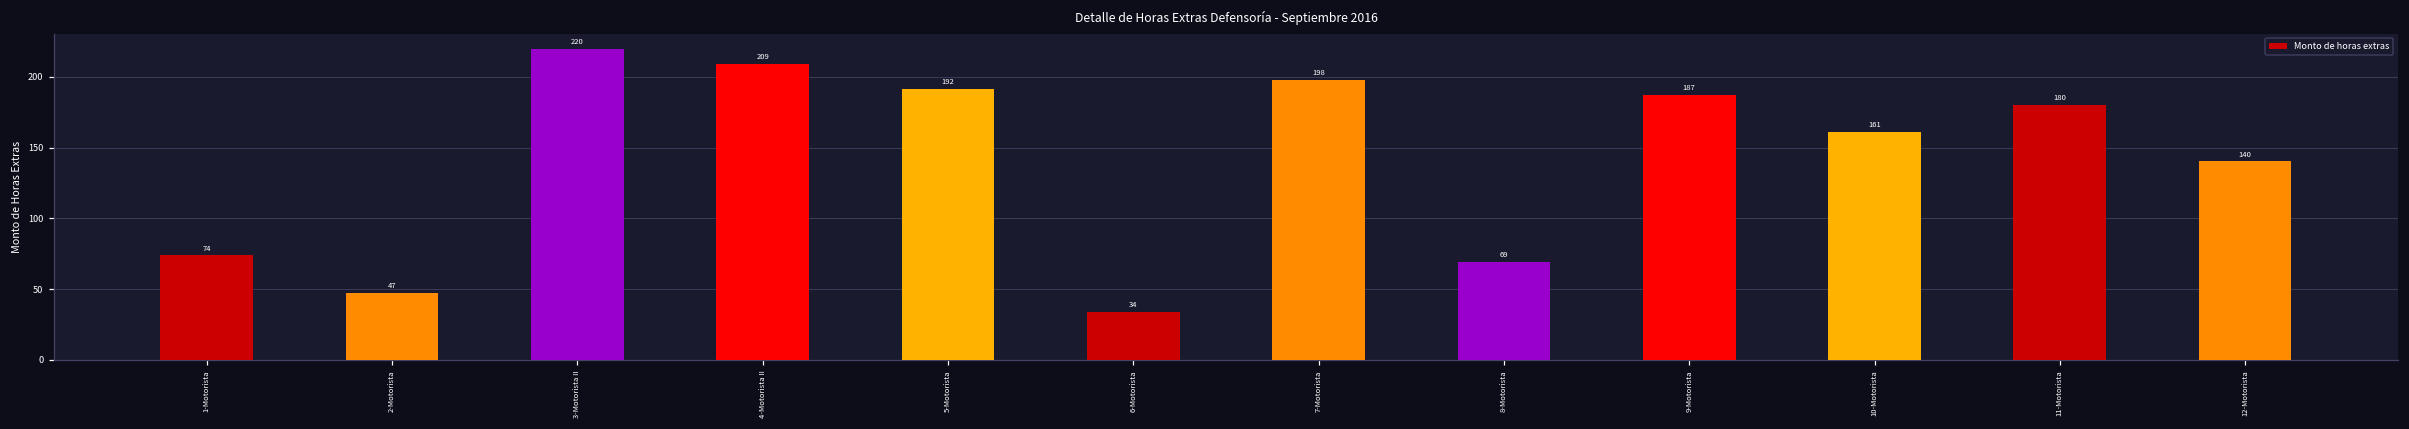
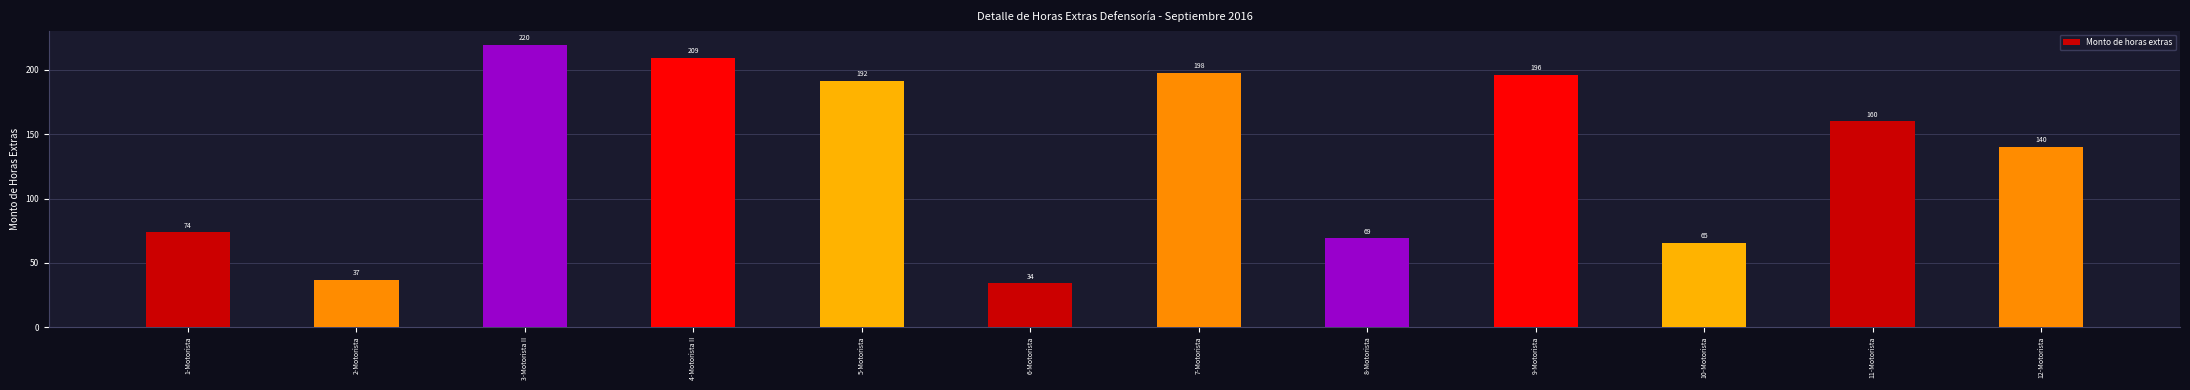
  {
    "1-Motorista": 74,
-   "2-Motorista": 47,
+   "2-Motorista": 37,
    "3-Motorista II": 220,
    "4-Motorista II": 209,
    "5-Motorista": 192,
    "6-Motorista": 34,
    "7-Motorista": 198,
    "8-Motorista": 69,
-   "9-Motorista": 187,
-   "10-Motorista": 161,
-   "11-Motorista": 180,
+   "9-Motorista": 196,
+   "10-Motorista": 65,
+   "11-Motorista": 160,
    "12-Motorista": 140
  }
